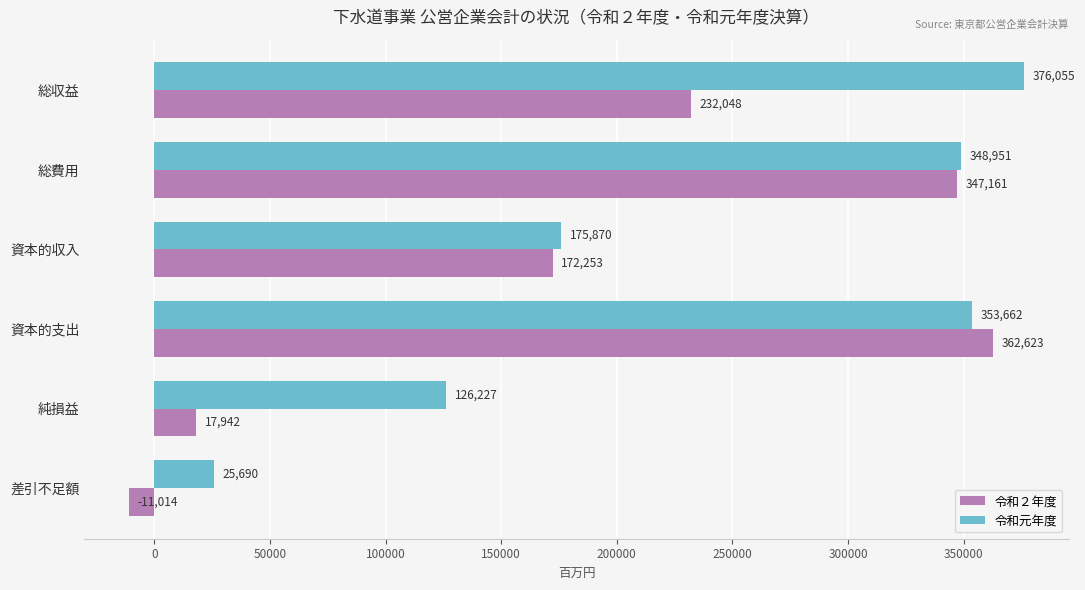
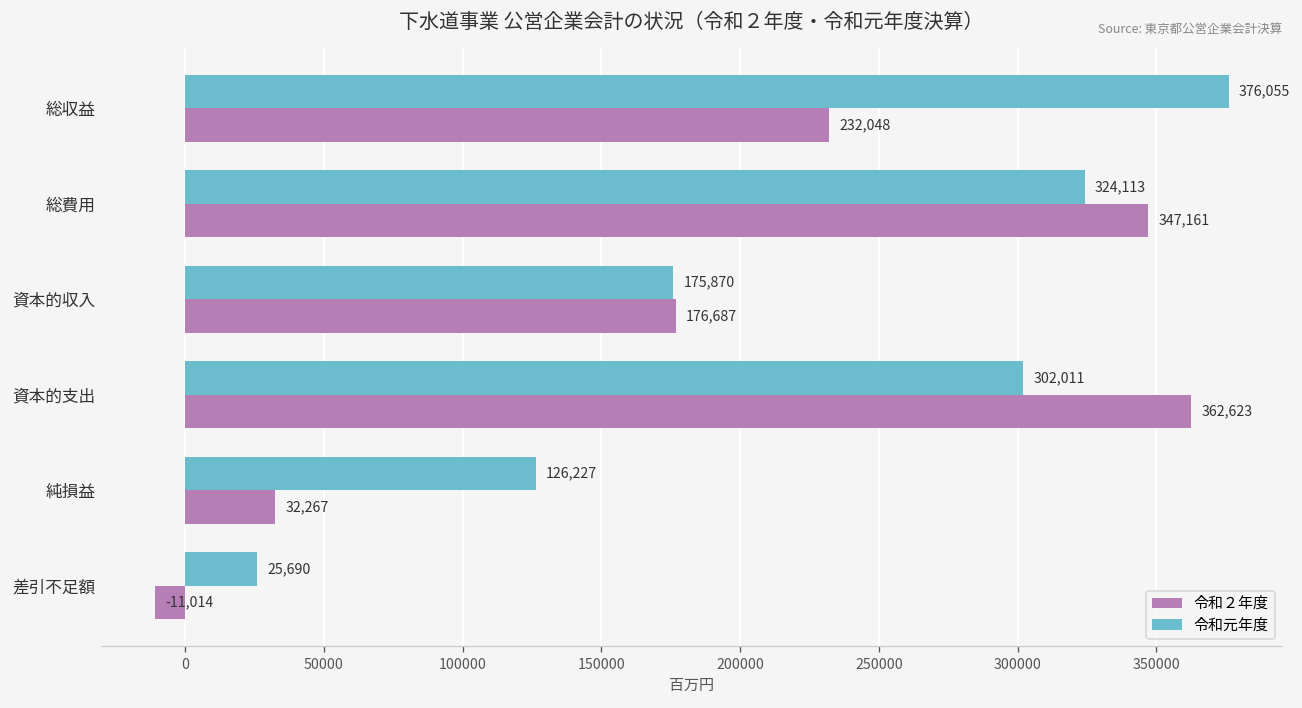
  {
    "令和２年度": {
      "総収益": "232,048",
      "総費用": "347,161",
-     "資本的収入": "172,253",
+     "資本的収入": "176,687",
      "資本的支出": "362,623",
-     "純損益": "17,942",
+     "純損益": "32,267",
      "差引不足額": "-11,014"
    },
    "令和元年度": {
      "総収益": "376,055",
-     "総費用": "348,951",
+     "総費用": "324,113",
      "資本的収入": "175,870",
-     "資本的支出": "353,662",
+     "資本的支出": "302,011",
      "純損益": "126,227",
      "差引不足額": "25,690"
    }
  }
